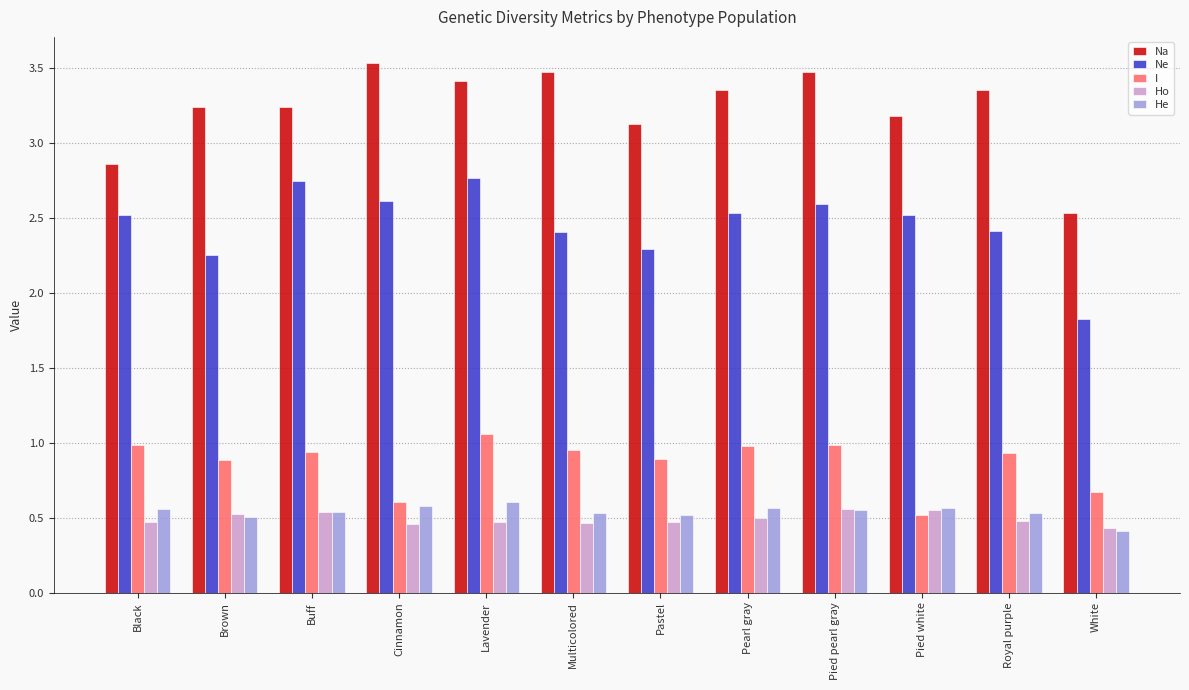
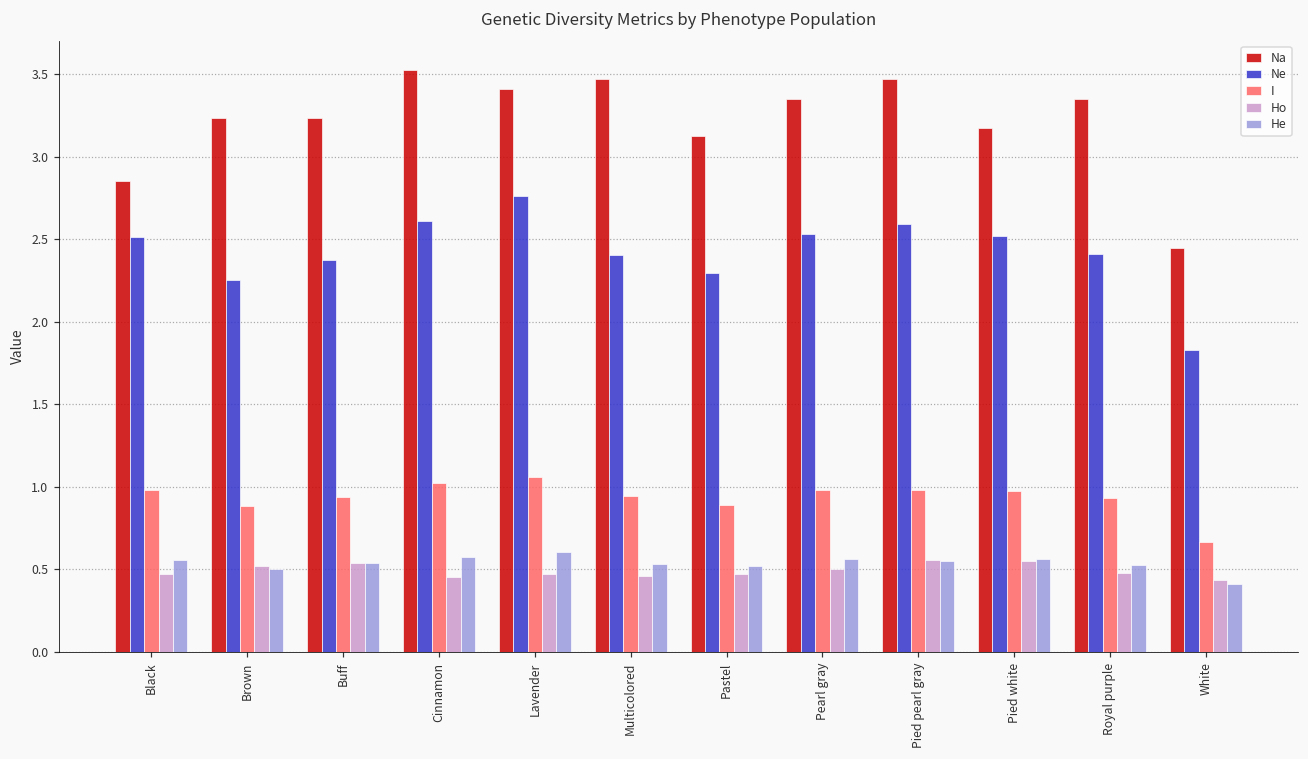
  {
    "Na": {
      "Black": 2.86,
      "Brown": 3.24,
      "Buff": 3.24,
      "Cinnamon": 3.53,
      "Lavender": 3.41,
      "Multicolored": 3.47,
      "Pastel": 3.13,
      "Pearl gray": 3.35,
      "Pied pearl gray": 3.47,
      "Pied white": 3.18,
      "Royal purple": 3.35,
-     "White": 2.53
+     "White": 2.45
    },
    "Ne": {
      "Black": 2.52,
      "Brown": 2.25,
-     "Buff": 2.74,
+     "Buff": 2.37,
      "Cinnamon": 2.61,
      "Lavender": 2.76,
      "Multicolored": 2.40,
      "Pastel": 2.29,
      "Pearl gray": 2.53,
      "Pied pearl gray": 2.59,
      "Pied white": 2.52,
      "Royal purple": 2.41,
      "White": 1.83
    },
    "I": {
      "Black": 0.98,
      "Brown": 0.88,
      "Buff": 0.94,
-     "Cinnamon": 0.61,
+     "Cinnamon": 1.02,
      "Lavender": 1.06,
      "Multicolored": 0.95,
      "Pastel": 0.89,
      "Pearl gray": 0.98,
      "Pied pearl gray": 0.98,
-     "Pied white": 0.52,
+     "Pied white": 0.98,
      "Royal purple": 0.93,
      "White": 0.67
    }
  }
